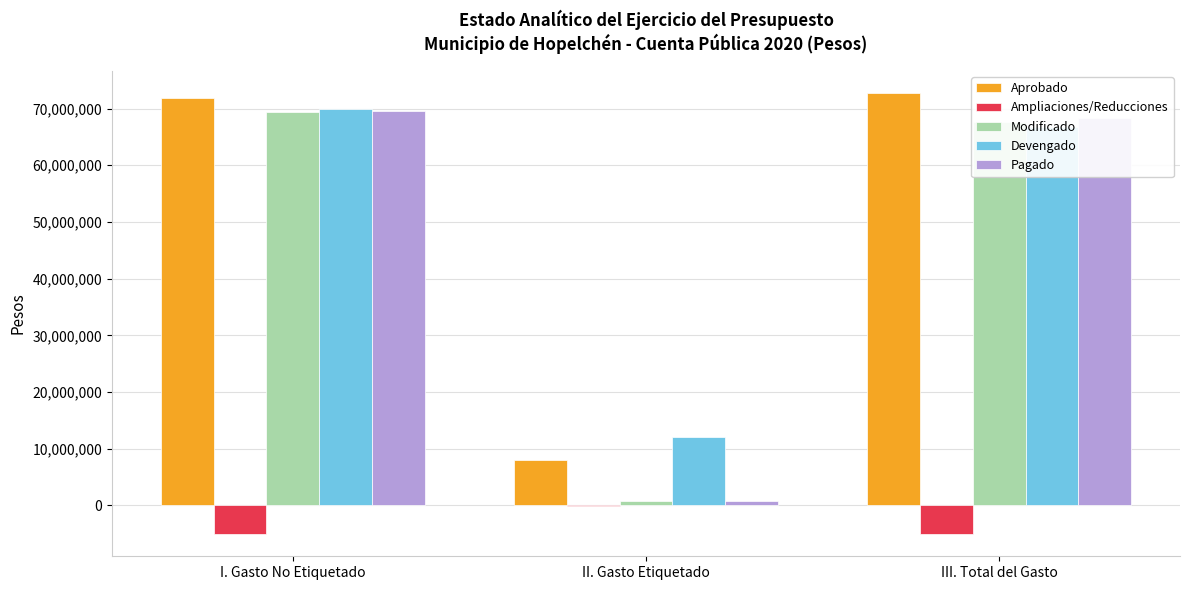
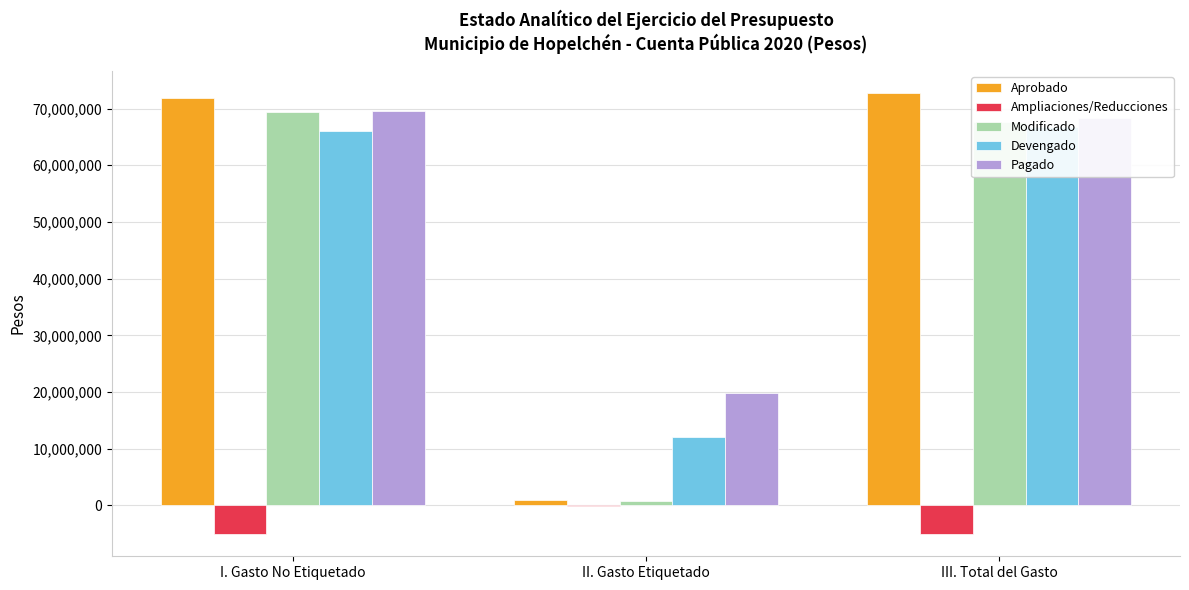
  {
    "Aprobado": {
      "I. Gasto No Etiquetado": "72,000,000",
-     "II. Gasto Etiquetado": "8,000,000",
+     "II. Gasto Etiquetado": "1,000,000",
      "III. Total del Gasto": "73,000,000"
    },
    "Ampliaciones/Reducciones": {
      "I. Gasto No Etiquetado": "-5,000,000",
      "III. Total del Gasto": "-5,000,000"
    },
    "Modificado": {
      "I. Gasto No Etiquetado": "69,000,000",
      "II. Gasto Etiquetado": "1,000,000"
    },
    "Devengado": {
-     "I. Gasto No Etiquetado": "70,000,000",
+     "I. Gasto No Etiquetado": "66,000,000",
      "II. Gasto Etiquetado": "12,000,000"
    },
    "Pagado": {
      "I. Gasto No Etiquetado": "70,000,000",
-     "II. Gasto Etiquetado": "1,000,000"
+     "II. Gasto Etiquetado": "20,000,000"
    }
  }
